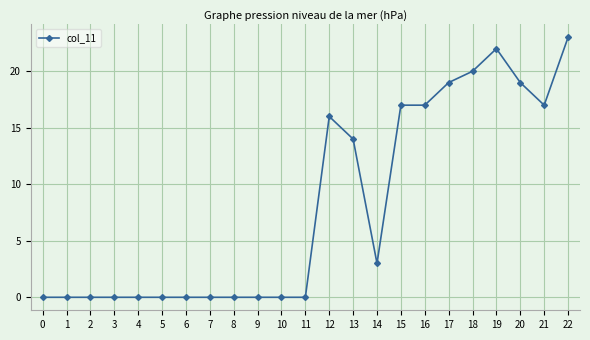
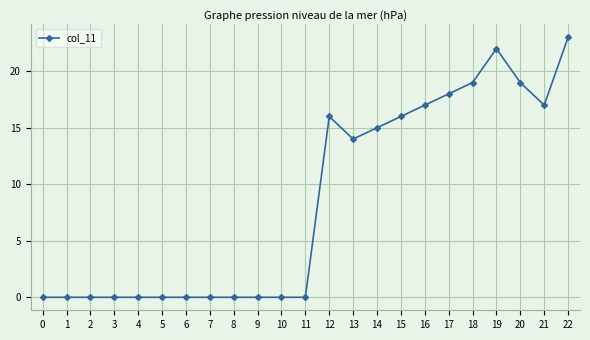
  {
    "0": 0,
    "1": 0,
    "2": 0,
    "3": 0,
    "4": 0,
    "5": 0,
    "6": 0,
    "7": 0,
    "8": 0,
    "9": 0,
    "10": 0,
    "11": 0,
    "12": 16,
    "13": 14,
-   "14": 3,
-   "15": 17,
+   "14": 15,
+   "15": 16,
    "16": 17,
-   "17": 19,
-   "18": 20,
+   "17": 18,
+   "18": 19,
    "19": 22,
    "20": 19,
    "21": 17,
    "22": 23
  }
